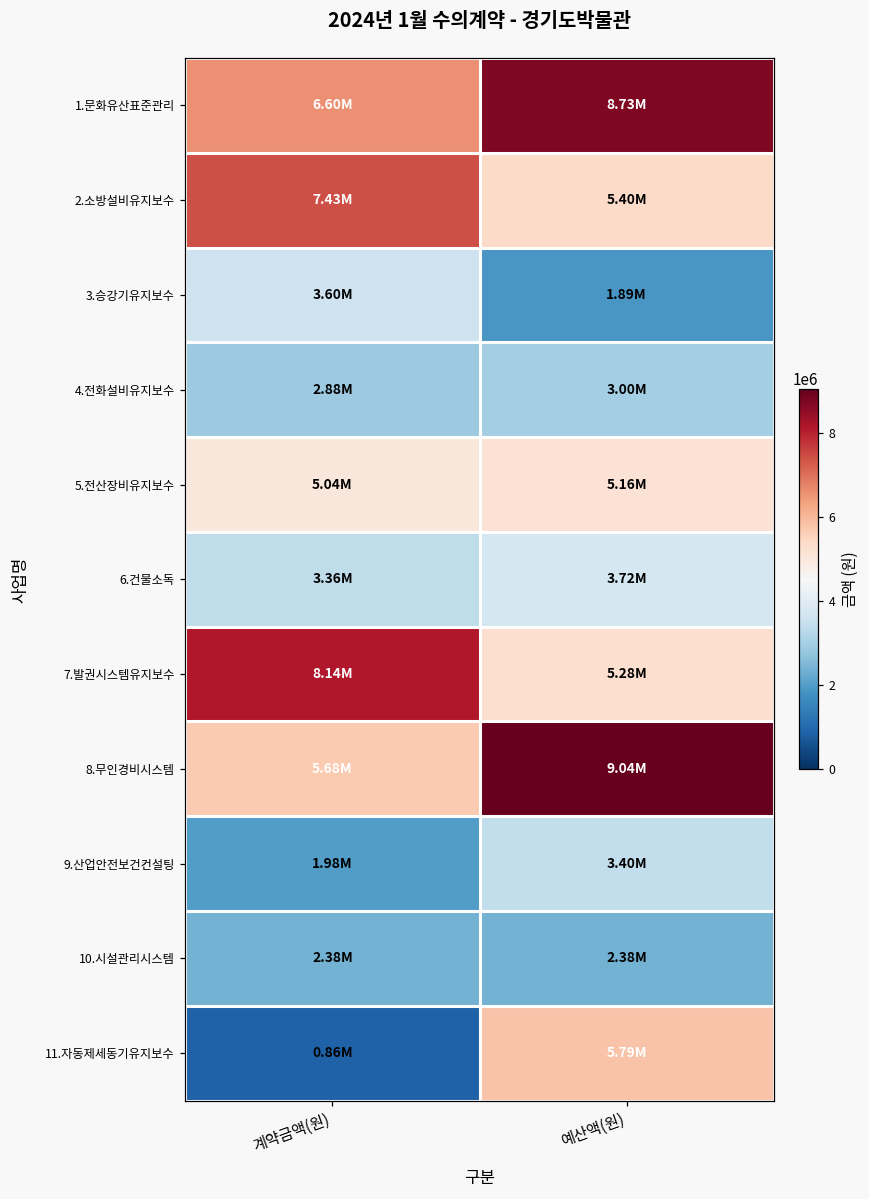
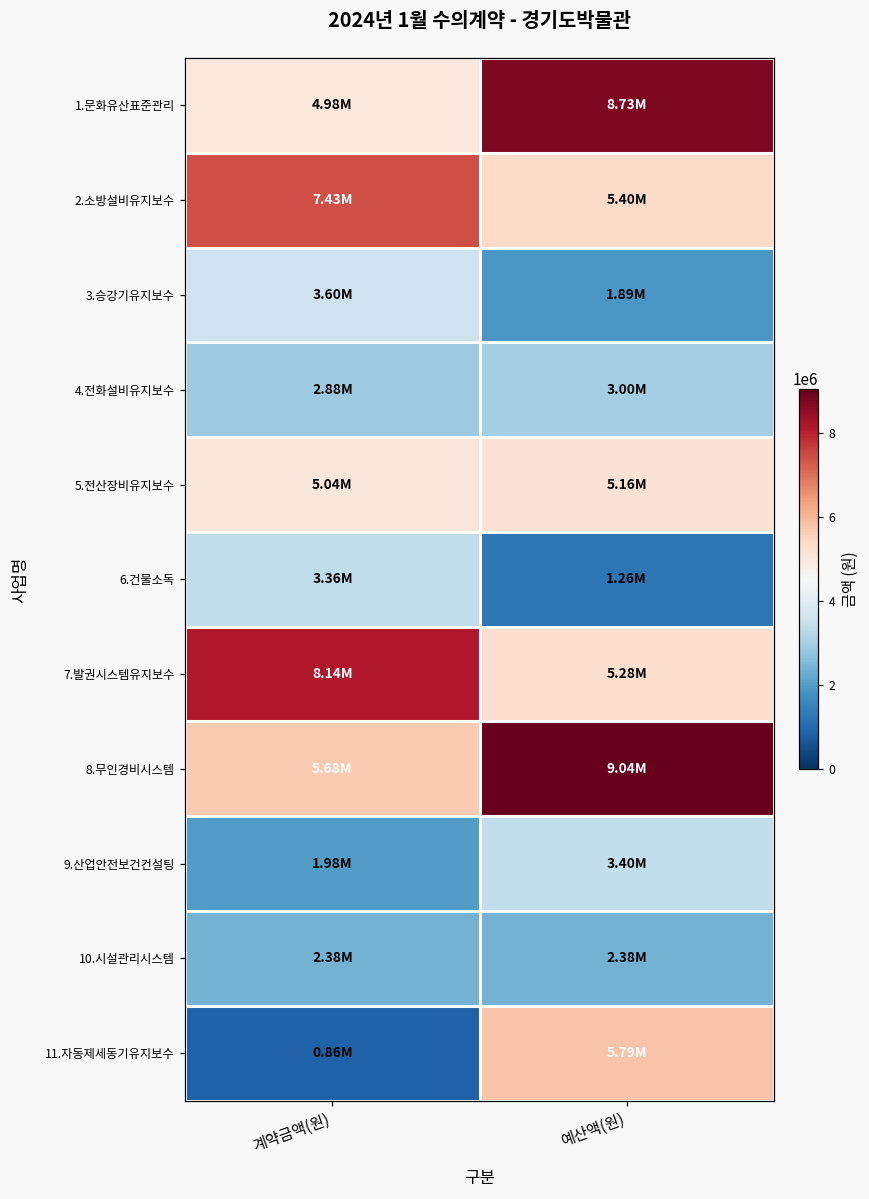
  {
    "1.문화유산표준관리": {
-     "계약금액(원)": "6.60M",
+     "계약금액(원)": "4.98M",
      "예산액(원)": "8.73M"
    },
    "2.소방설비유지보수": {
      "계약금액(원)": "7.43M",
      "예산액(원)": "5.40M"
    },
    "3.승강기유지보수": {
      "계약금액(원)": "3.60M",
      "예산액(원)": "1.89M"
    },
    "4.전화설비유지보수": {
      "계약금액(원)": "2.88M",
      "예산액(원)": "3.00M"
    },
    "5.전산장비유지보수": {
      "계약금액(원)": "5.04M",
      "예산액(원)": "5.16M"
    },
    "6.건물소독": {
      "계약금액(원)": "3.36M",
-     "예산액(원)": "3.72M"
+     "예산액(원)": "1.26M"
    },
    "7.발권시스템유지보수": {
      "계약금액(원)": "8.14M",
      "예산액(원)": "5.28M"
    },
    "8.무인경비시스템": {
      "계약금액(원)": "5.68M",
      "예산액(원)": "9.04M"
    },
    "9.산업안전보건컨설팅": {
      "계약금액(원)": "1.98M",
      "예산액(원)": "3.40M"
    },
    "10.시설관리시스템": {
      "계약금액(원)": "2.38M",
      "예산액(원)": "2.38M"
    },
    "11.자동제세동기유지보수": {
      "계약금액(원)": "0.86M",
      "예산액(원)": "5.79M"
    }
  }
